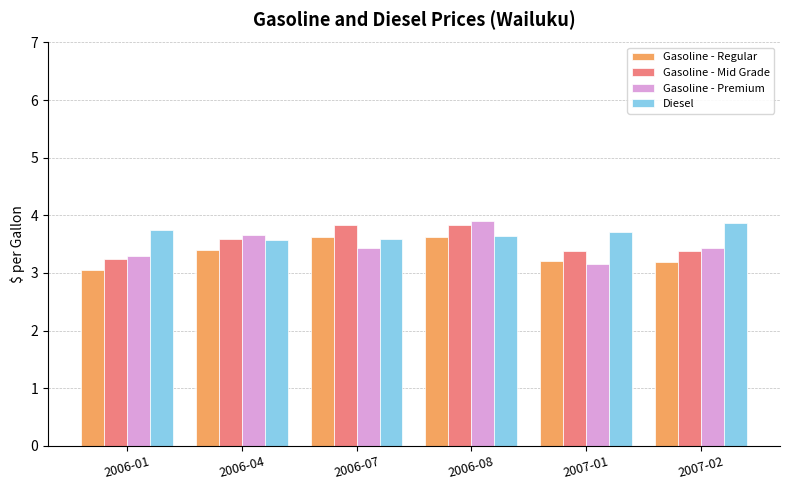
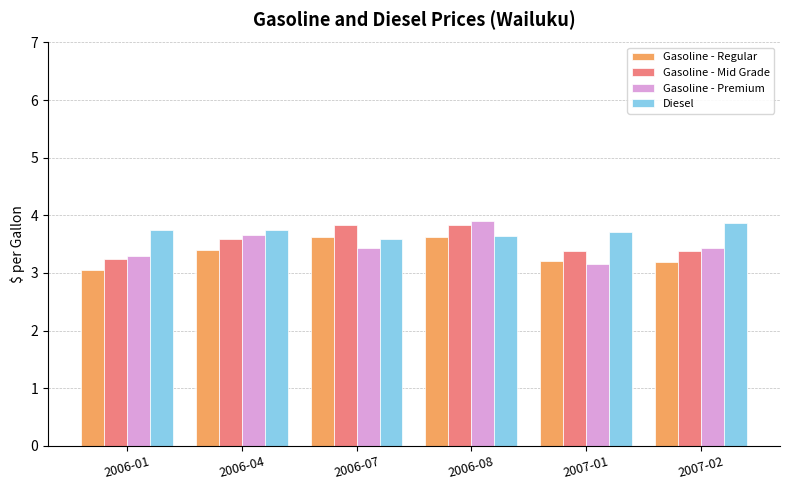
  {
    "Gasoline - Premium": {
      "2006-01": 3.3,
      "2006-04": 3.7,
      "2006-07": 3.4,
      "2006-08": 3.9,
      "2007-01": 3.1,
      "2007-02": 3.4
    },
    "Diesel": {
      "2006-01": 3.7,
-     "2006-04": 3.6,
+     "2006-04": 3.7,
      "2006-07": 3.6,
      "2006-08": 3.6,
      "2007-01": 3.7,
      "2007-02": 3.9
    }
  }
